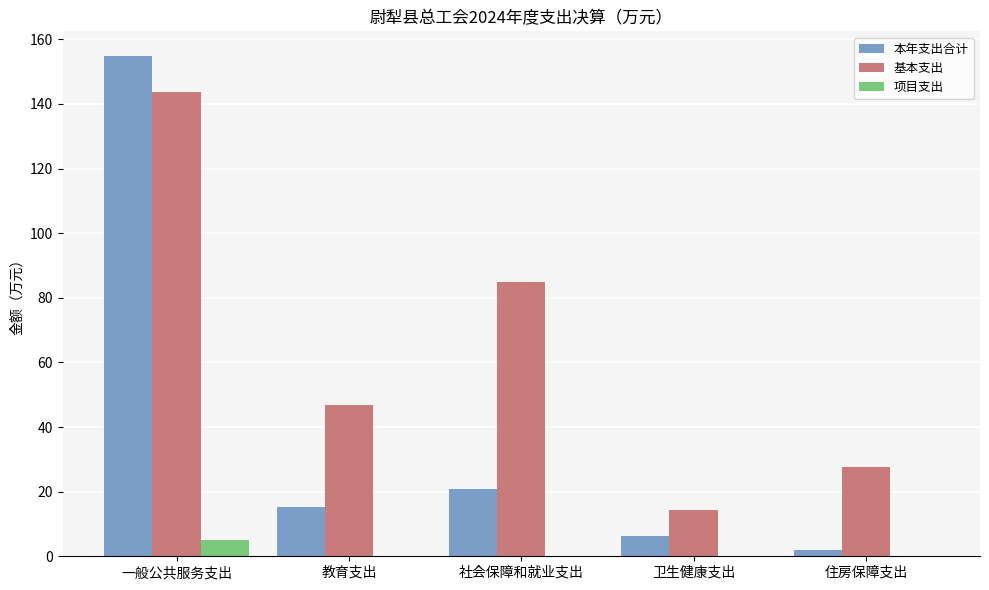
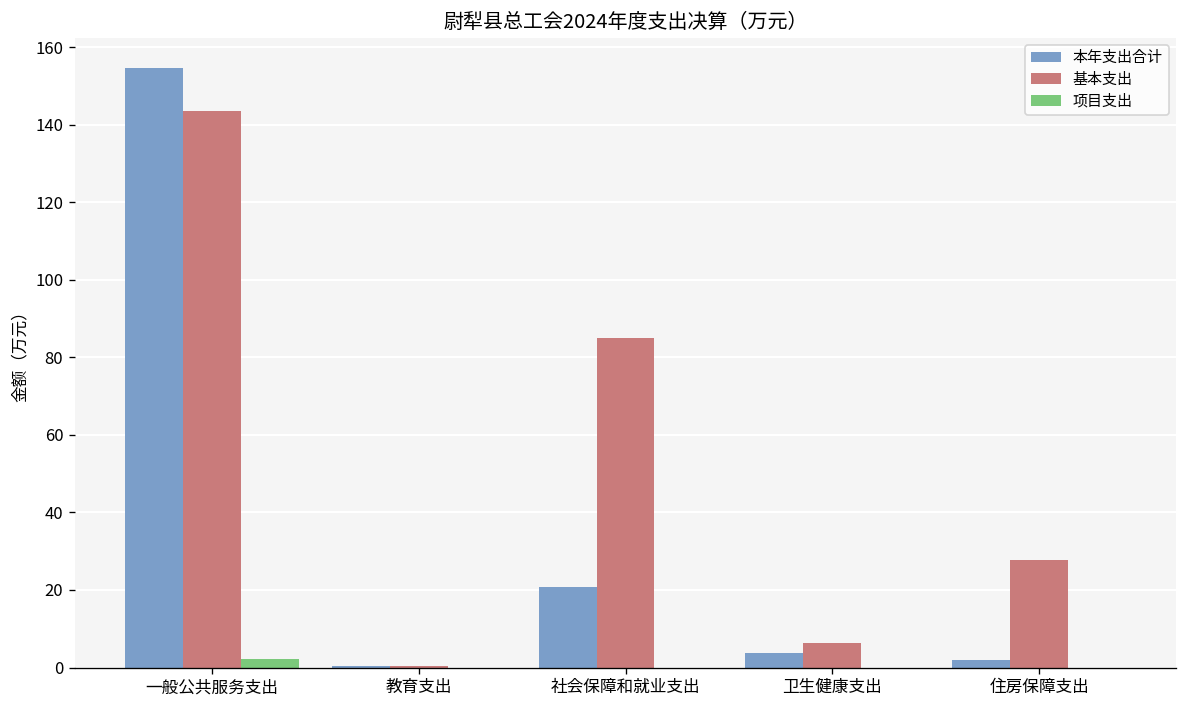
  {
    "本年支出合计": {
      "一般公共服务支出": 155,
-     "教育支出": 15,
+     "教育支出": 0,
      "社会保障和就业支出": 21,
-     "卫生健康支出": 6,
+     "卫生健康支出": 4,
      "住房保障支出": 2
    },
    "基本支出": {
      "一般公共服务支出": 144,
-     "教育支出": 47,
+     "教育支出": 0,
      "社会保障和就业支出": 85,
-     "卫生健康支出": 14,
+     "卫生健康支出": 6,
      "住房保障支出": 28
    },
    "项目支出": {
-     "一般公共服务支出": 5,
+     "一般公共服务支出": 2,
      "教育支出": 0,
      "社会保障和就业支出": 0,
      "卫生健康支出": 0,
      "住房保障支出": 0
    }
  }
